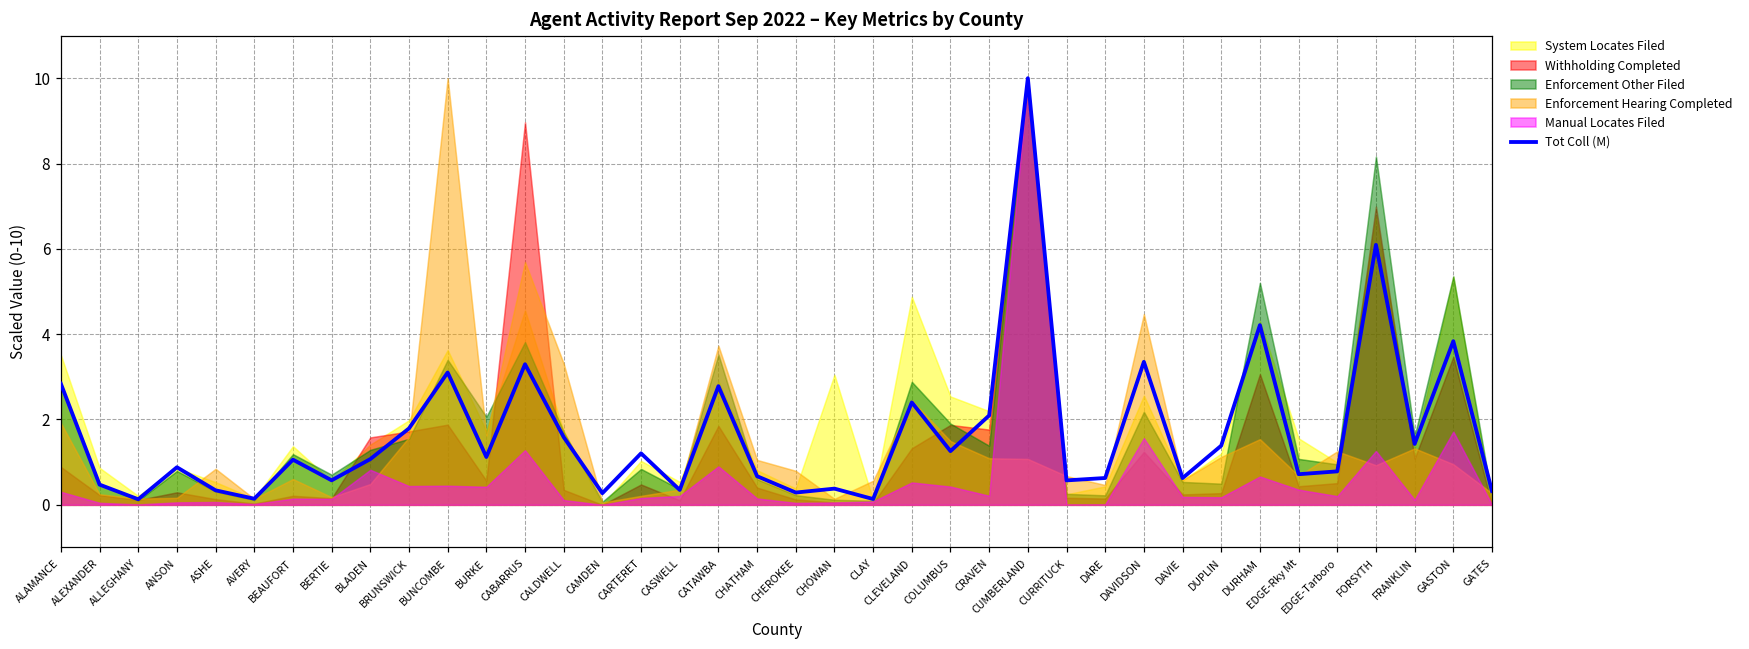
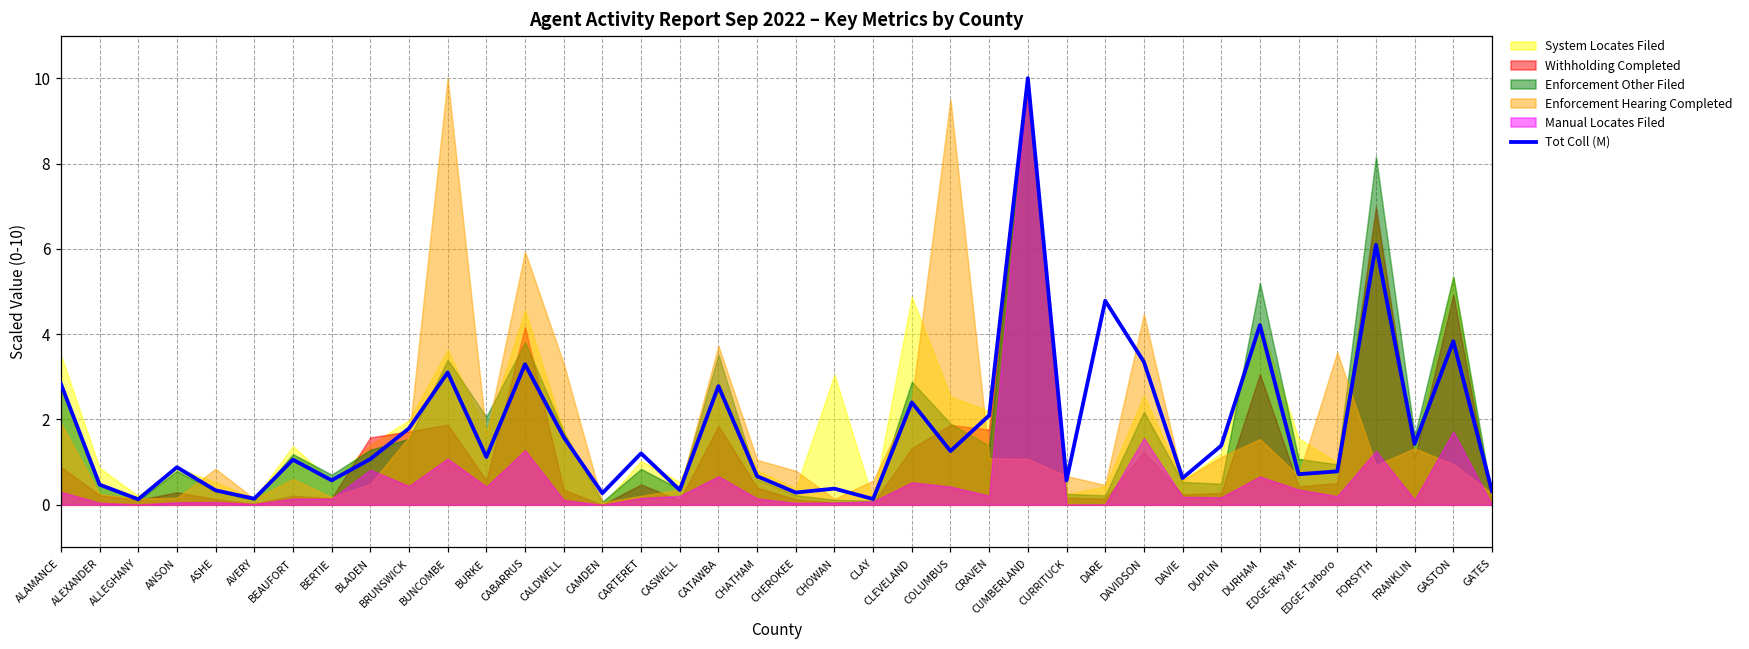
  {
    "System Locates Filed": {
      "ALAMANCE": 3.5,
      "ALEXANDER": 0.9,
      "ASHE": 0.5,
      "BEAUFORT": 1.4,
      "BLADEN": 1.4,
      "BRUNSWICK": 2.0,
      "BUNCOMBE": 3.6,
      "BURKE": 1.7,
      "CABARRUS": 4.6,
      "CARTERET": 1.0,
      "CASWELL": 0.5,
      "CATAWBA": 2.9,
      "CHATHAM": 0.8,
      "CHEROKEE": 0.4,
      "CHOWAN": 3.0,
      "CLEVELAND": 4.9,
      "COLUMBUS": 2.5,
      "CRAVEN": 2.2,
      "DAVIDSON": 2.6,
      "DUPLIN": 1.2,
      "DURHAM": 4.3,
      "EDGE-Rky Mt": 1.6,
      "FORSYTH": 6.8
    },
    "Tot Coll (M)": {
      "BEAUFORT": 1.1,
      "BLADEN": 1.1,
      "BRUNSWICK": 1.8,
      "BUNCOMBE": 3.1,
      "BURKE": 1.1,
      "CABARRUS": 3.3,
      "CALDWELL": 1.6,
      "CAMDEN": 0.3,
      "CARTERET": 1.2,
      "CATAWBA": 2.8,
      "CHATHAM": 0.7,
      "CHOWAN": 0.4,
      "COLUMBUS": 1.3,
      "CRAVEN": 2.1,
      "CURRITUCK": 0.6,
-     "DARE": 0.6,
+     "DARE": 4.8,
      "DAVIDSON": 3.4,
      "DUPLIN": 1.4,
      "DURHAM": 4.2,
      "EDGE-Tarboro": 0.8,
      "FORSYTH": 6.1,
      "FRANKLIN": 1.4,
      "GASTON": 3.8
    },
    "Withholding Completed": {
      "ALAMANCE": 0.9,
      "ANSON": 0.3,
      "ASHE": 0.1,
      "BEAUFORT": 0.2,
      "BLADEN": 1.6,
      "BRUNSWICK": 1.7,
      "BUNCOMBE": 1.9,
      "BURKE": 0.6,
-     "CABARRUS": 9.0,
+     "CABARRUS": 4.2,
      "CALDWELL": 0.3,
      "CARTERET": 0.5,
      "CASWELL": 0.1,
      "CATAWBA": 1.8,
      "CHATHAM": 0.4,
      "CHEROKEE": 0.1,
      "CLEVELAND": 1.3,
      "CRAVEN": 1.8,
      "CURRITUCK": 0.2,
      "DARE": 0.1,
      "DAVIDSON": 1.2,
      "DUPLIN": 0.3,
      "DURHAM": 3.1,
      "EDGE-Rky Mt": 0.4,
      "EDGE-Tarboro": 0.5,
      "FORSYTH": 7.0,
      "FRANKLIN": 1.1,
-     "GASTON": 3.5
+     "GASTON": 4.9
    },
    "Enforcement Other Filed": {
      "ANSON": 0.8,
      "BEAUFORT": 1.2,
      "BERTIE": 0.7,
      "BLADEN": 1.3,
      "BUNCOMBE": 3.4,
      "BURKE": 2.1,
      "CABARRUS": 3.8,
      "CARTERET": 0.8,
      "CATAWBA": 3.5,
      "CHATHAM": 0.6,
      "CLEVELAND": 2.9,
      "CRAVEN": 1.4,
      "DARE": 0.2,
      "DAVIDSON": 2.2,
      "DUPLIN": 0.5,
      "DURHAM": 5.2,
      "EDGE-Rky Mt": 1.1,
      "FORSYTH": 8.2,
      "FRANKLIN": 1.6,
      "GATES": 0.2
    },
    "Enforcement Hearing Completed": {
      "ALAMANCE": 1.9,
      "ANSON": 0.2,
      "ASHE": 0.8,
      "BEAUFORT": 0.6,
      "BLADEN": 0.5,
      "BUNCOMBE": 10.0,
      "BURKE": 1.6,
-     "CABARRUS": 5.7,
+     "CABARRUS": 5.9,
      "CALDWELL": 3.3,
      "CATAWBA": 3.7,
      "CHATHAM": 1.1,
      "CHEROKEE": 0.8,
      "CLAY": 0.6,
-     "COLUMBUS": 1.5,
+     "COLUMBUS": 9.5,
      "CRAVEN": 1.1,
      "CUMBERLAND": 1.1,
      "CURRITUCK": 0.7,
      "DAVIDSON": 4.5,
      "DUPLIN": 1.1,
      "DURHAM": 1.5,
-     "EDGE-Tarboro": 1.3,
+     "EDGE-Tarboro": 3.6,
      "FORSYTH": 0.9,
      "GASTON": 1.0
    },
    "Manual Locates Filed": {
      "ALAMANCE": 0.3,
      "ASHE": 0.1,
      "BEAUFORT": 0.1,
      "BLADEN": 0.8,
      "BRUNSWICK": 0.4,
-     "BUNCOMBE": 0.4,
+     "BUNCOMBE": 1.1,
      "BURKE": 0.4,
      "CABARRUS": 1.3,
      "CALDWELL": 0.1,
      "CASWELL": 0.2,
-     "CATAWBA": 0.9,
+     "CATAWBA": 0.7,
      "CHATHAM": 0.1,
      "CLEVELAND": 0.5,
      "COLUMBUS": 0.4,
      "CRAVEN": 0.2,
      "DAVIDSON": 1.6,
      "DUPLIN": 0.2,
      "DURHAM": 0.7,
      "EDGE-Rky Mt": 0.4,
      "EDGE-Tarboro": 0.2,
      "FORSYTH": 1.3,
      "FRANKLIN": 0.1,
      "GASTON": 1.7
    }
  }
